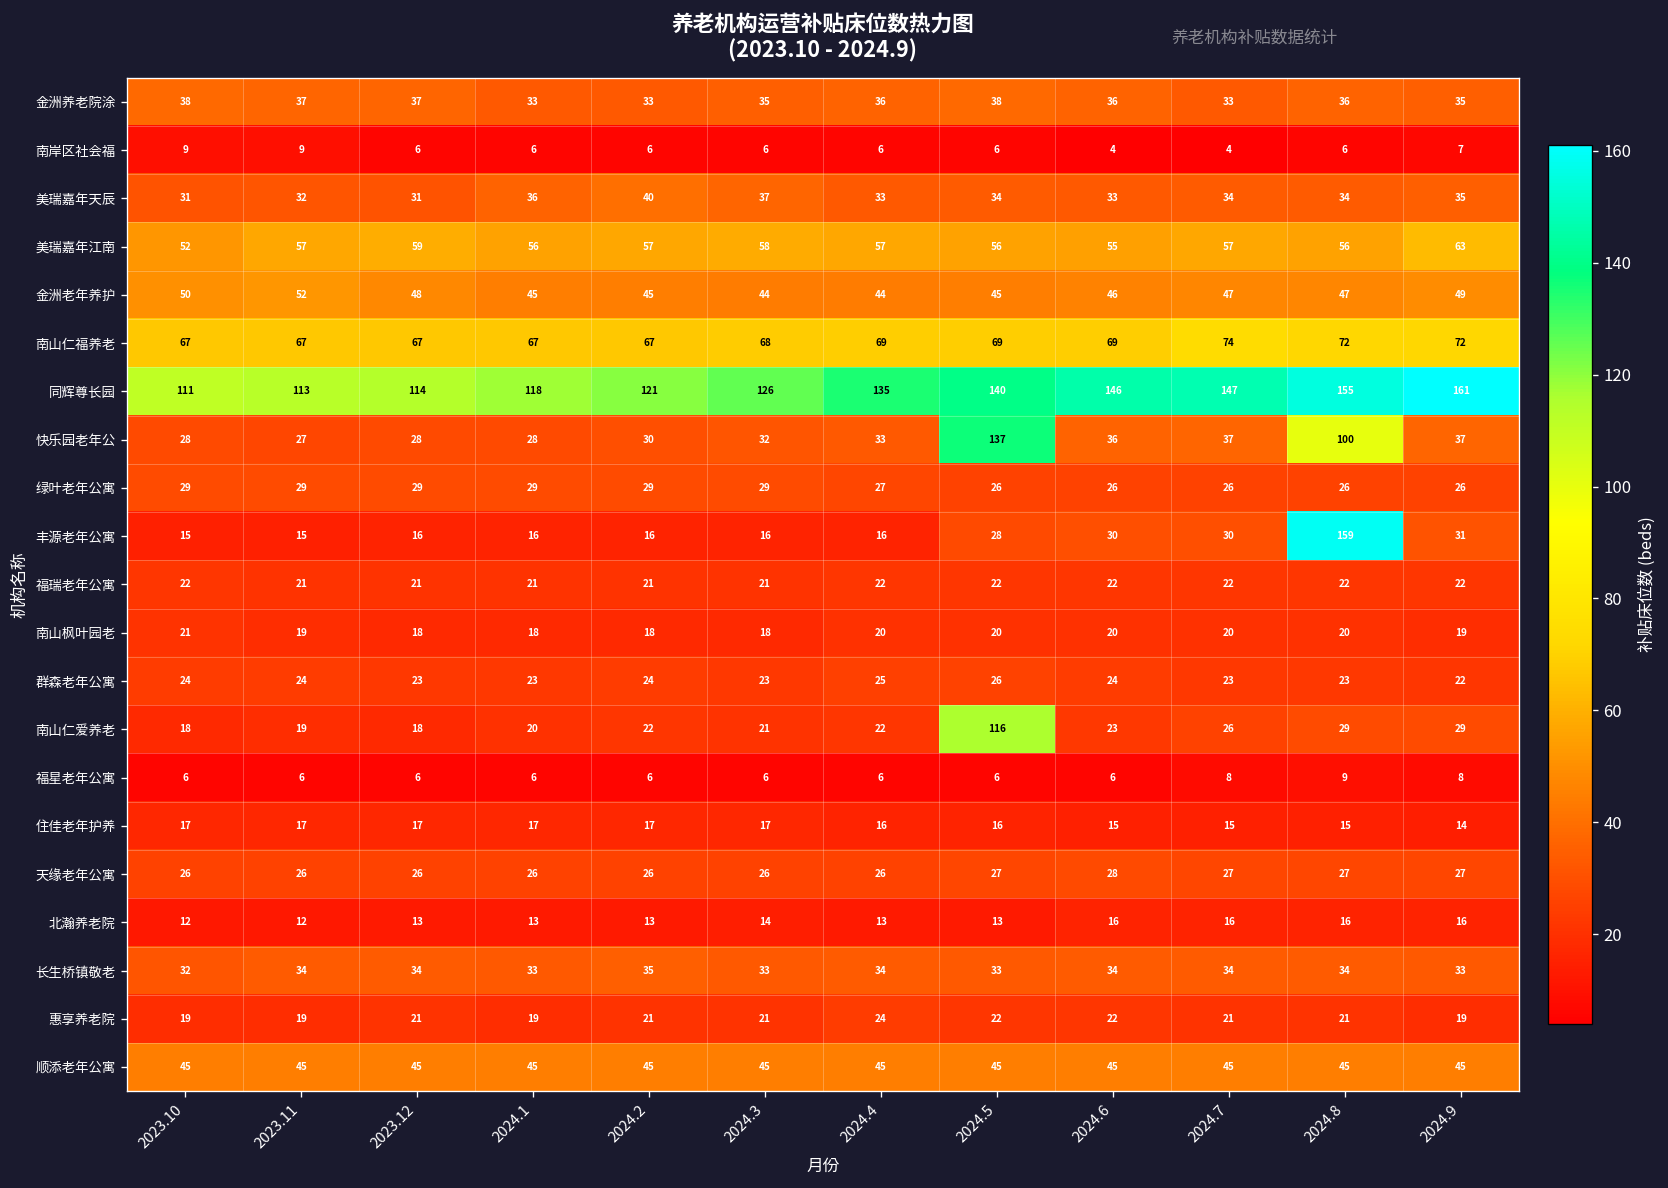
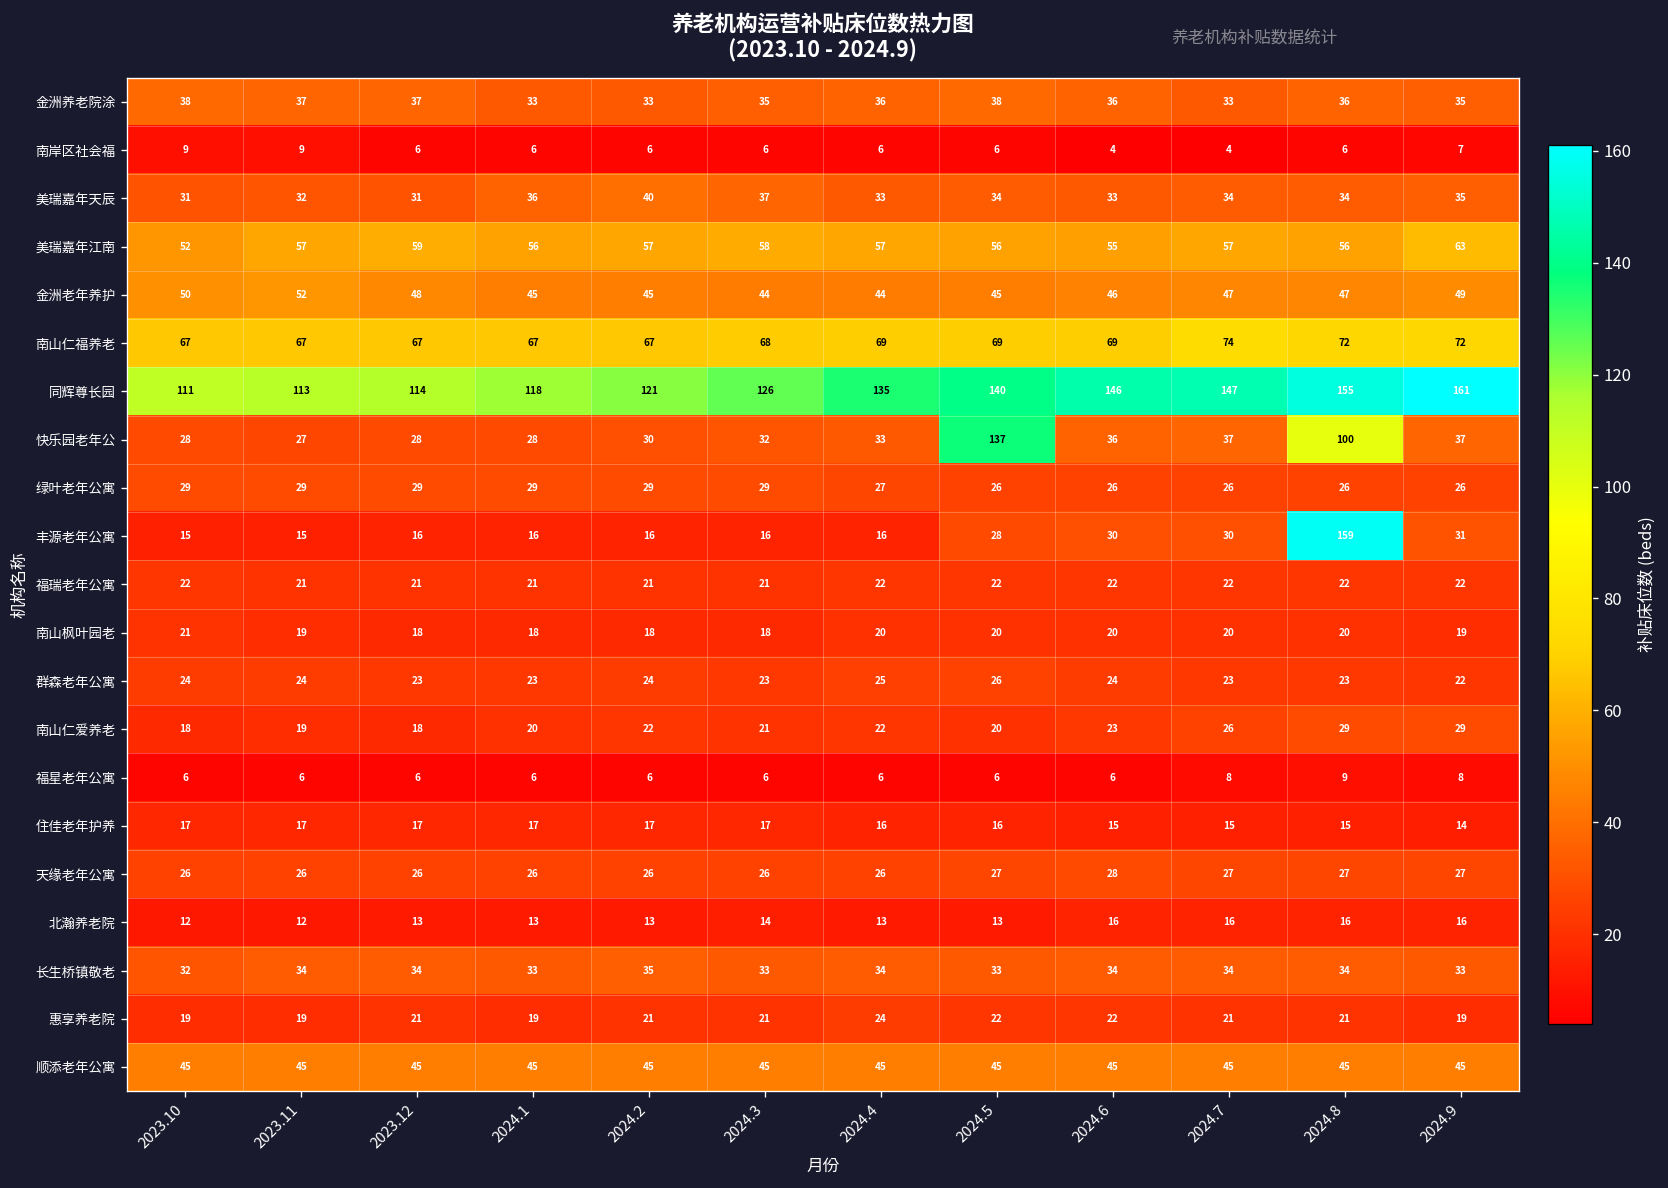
  {
    "南山仁爱养老": {
      "2023.10": 18,
      "2023.11": 19,
      "2023.12": 18,
      "2024.1": 20,
      "2024.2": 22,
      "2024.3": 21,
      "2024.4": 22,
-     "2024.5": 116,
+     "2024.5": 20,
      "2024.6": 23,
      "2024.7": 26,
      "2024.8": 29,
      "2024.9": 29
    }
  }
